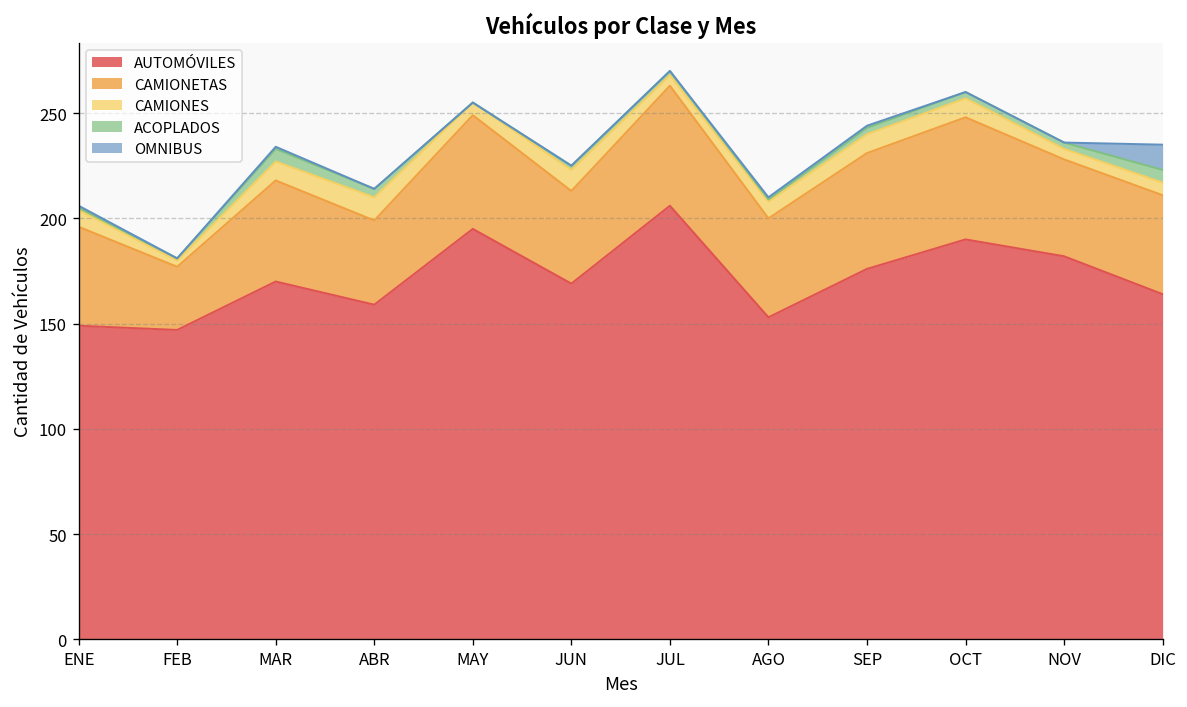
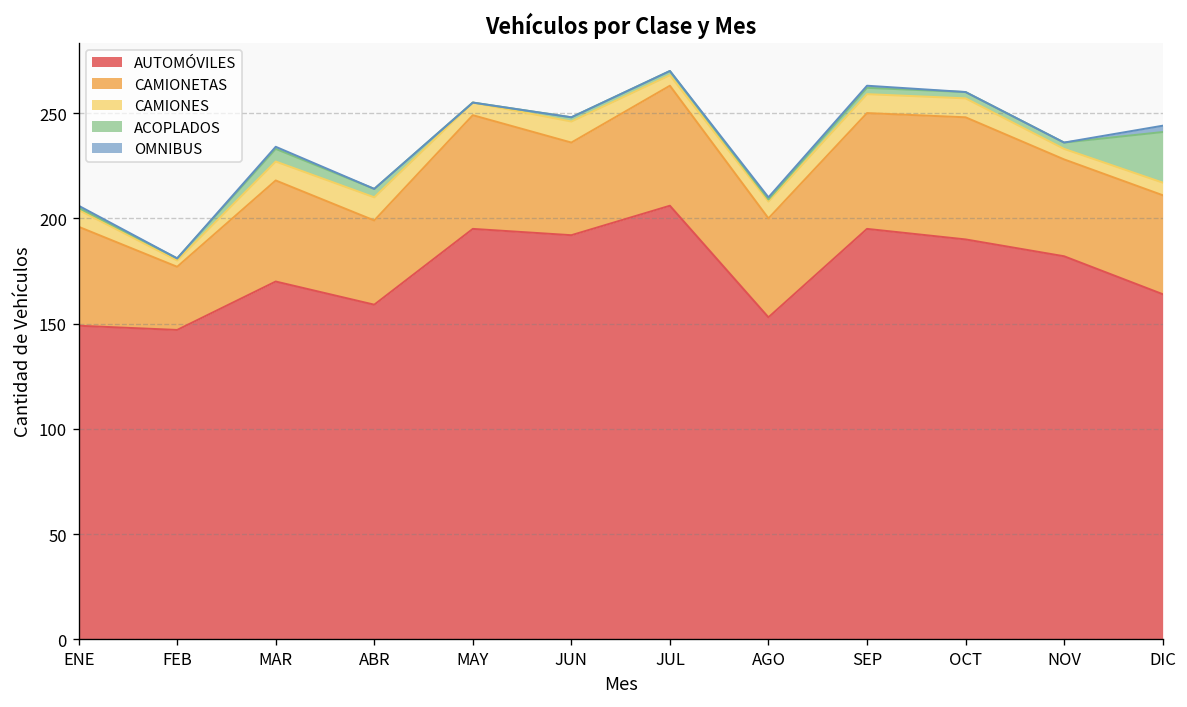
  {
    "AUTOMÓVILES": {
      "ENE": 149,
      "FEB": 147,
      "MAR": 170,
      "ABR": 159,
      "MAY": 195,
-     "JUN": 169,
+     "JUN": 192,
      "JUL": 206,
      "AGO": 153,
-     "SEP": 176,
+     "SEP": 195,
      "OCT": 190,
      "NOV": 182,
      "DIC": 164
    },
    "ACOPLADOS": {
-     "DIC": 6
+     "DIC": 24
    },
    "OMNIBUS": {
-     "DIC": 12
+     "DIC": 3
    }
  }
